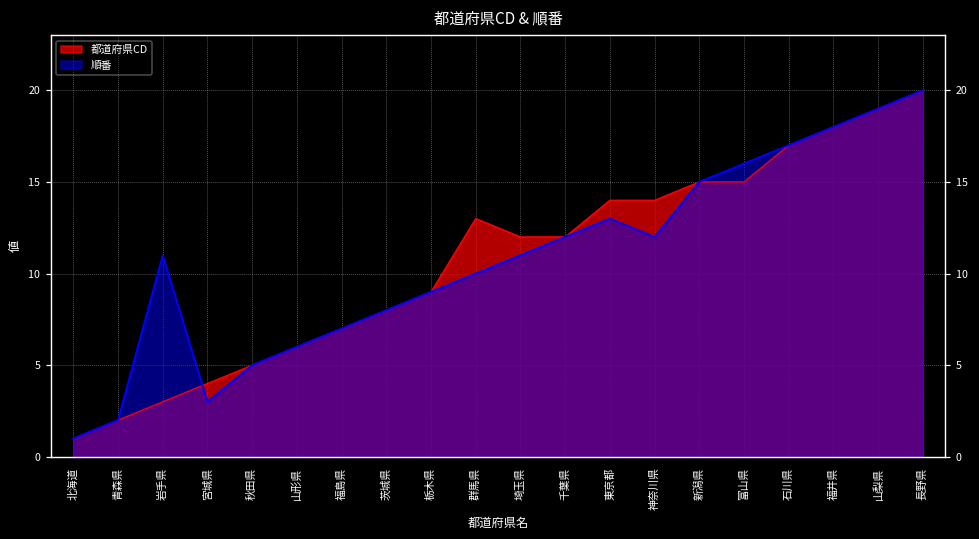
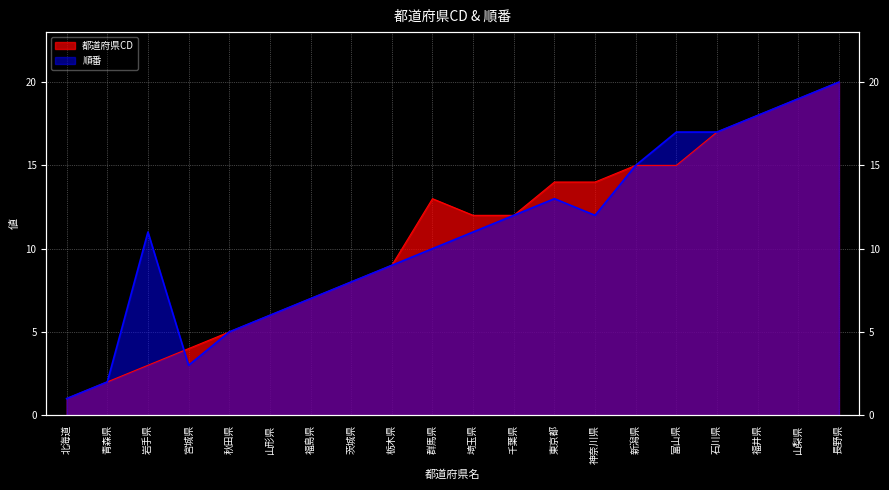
  {
    "都道府県CD": {
      "岩手県": 3,
      "宮城県": 4,
      "群馬県": 13,
      "埼玉県": 12,
      "東京都": 14,
      "神奈川県": 14,
      "富山県": 15
    },
    "順番": {
      "岩手県": 11,
      "宮城県": 3,
      "群馬県": 10,
      "埼玉県": 11,
      "東京都": 13,
      "神奈川県": 12,
-     "富山県": 16
+     "富山県": 17
    }
  }
